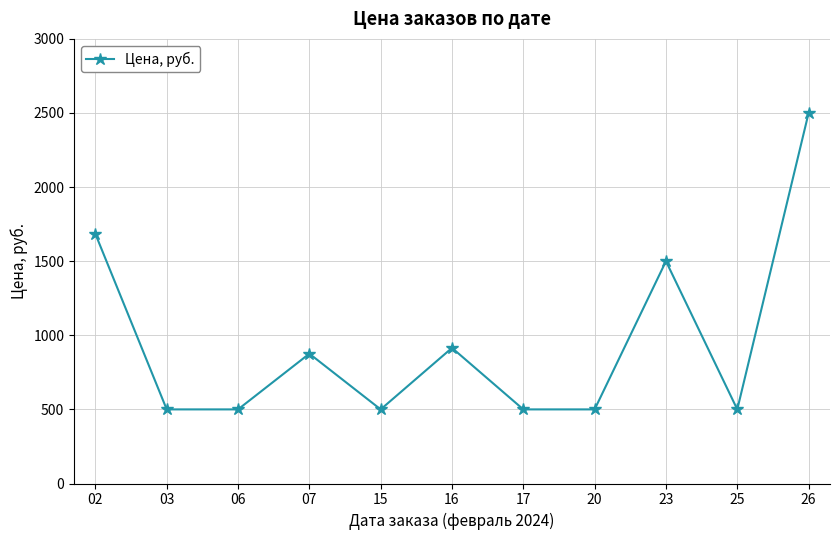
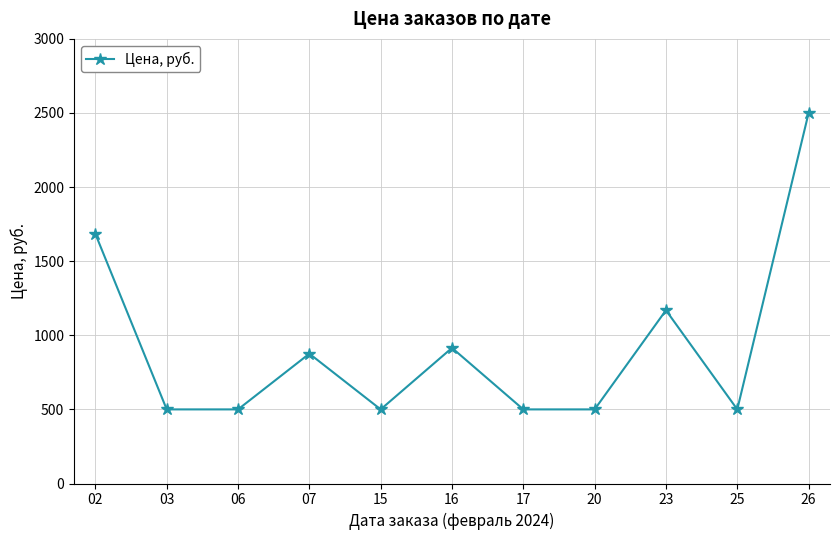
  {
    "02": 1680,
    "03": 500,
    "06": 500,
    "07": 880,
    "15": 500,
    "16": 920,
    "17": 500,
    "20": 500,
-   "23": 1500,
+   "23": 1170,
    "25": 500,
    "26": 2500
  }
